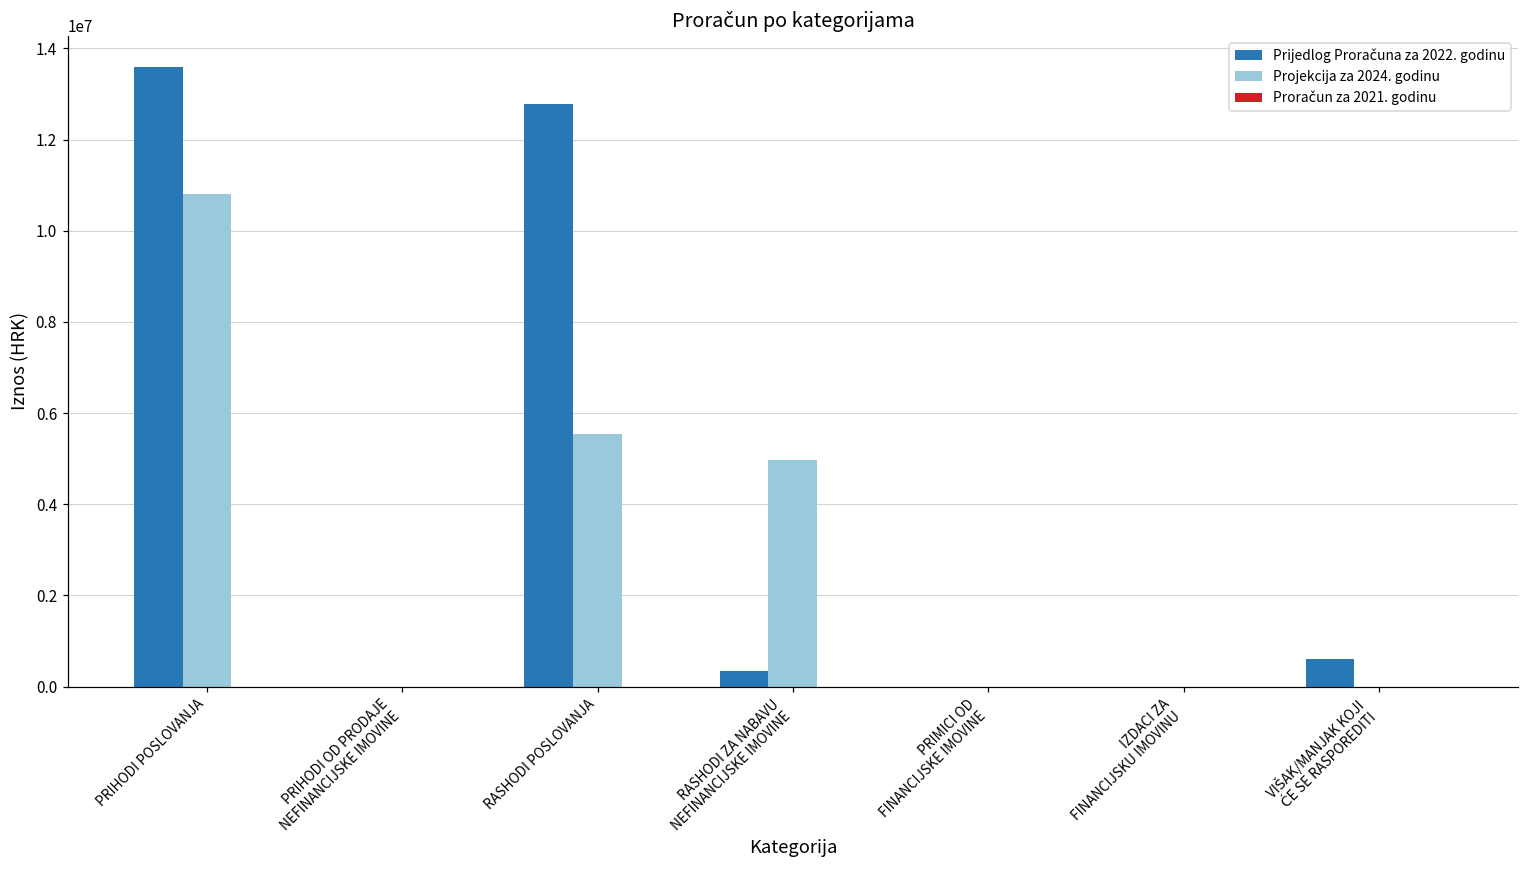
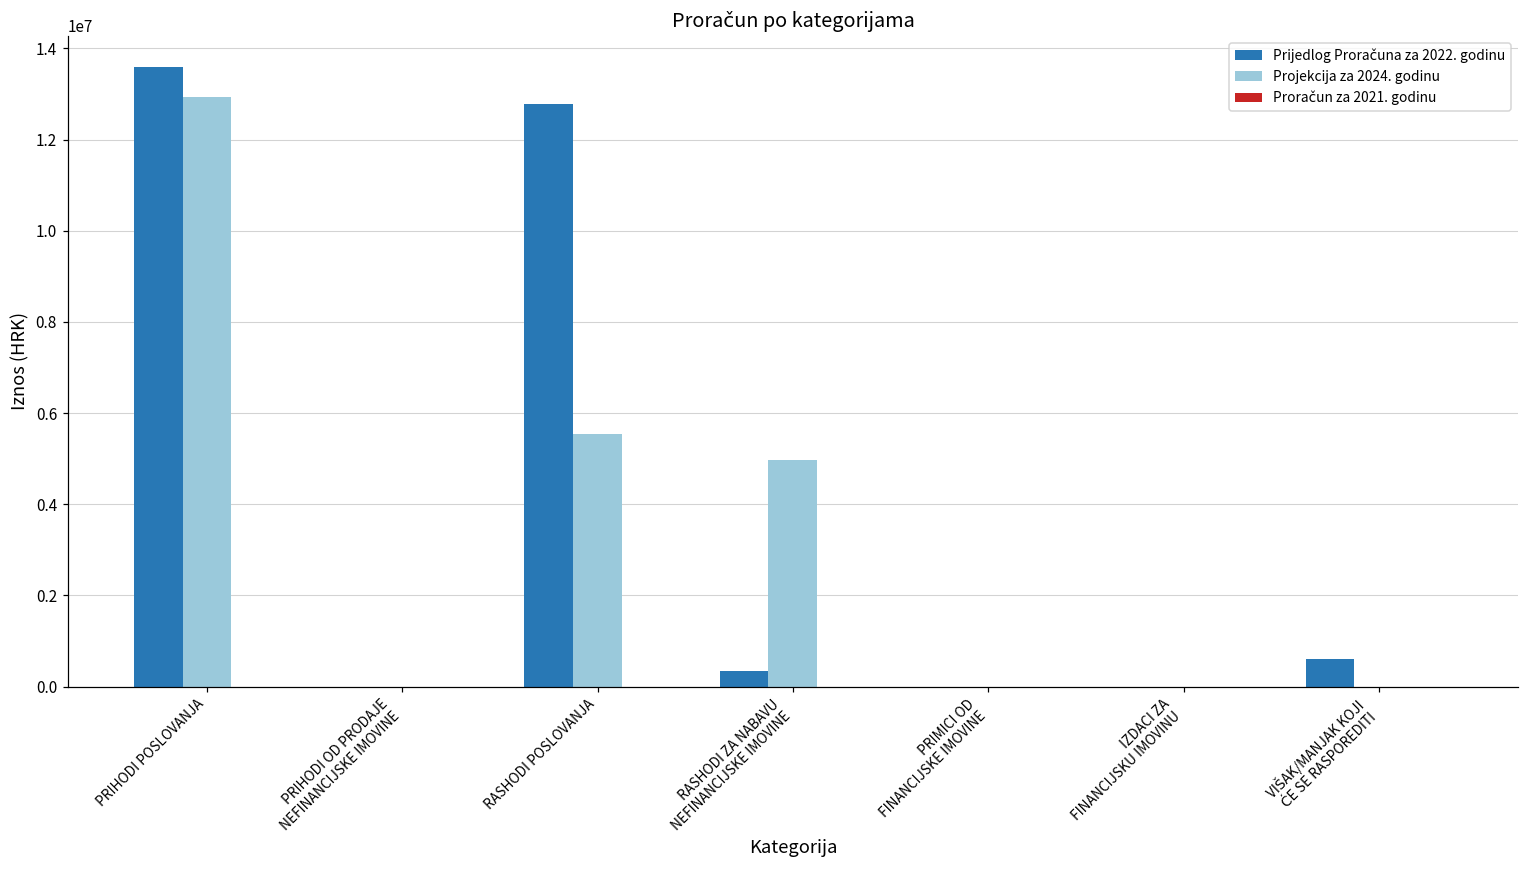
  {
    "Prijedlog Proračuna za 2022. godinu": {
      "PRIHODI POSLOVANJA": 13600000,
      "PRIHODI OD PRODAJE NEFINANCIJSKE IMOVINE": 0,
      "RASHODI POSLOVANJA": 12800000,
      "RASHODI ZA NABAVU NEFINANCIJSKE IMOVINE": 400000,
      "PRIMICI OD FINANCIJSKE IMOVINE": 0,
      "IZDACI ZA FINANCIJSKU IMOVINU": 0,
      "VIŠAK/MANJAK KOJI ĆE SE RASPOREDITI": 600000
    },
    "Projekcija za 2024. godinu": {
-     "PRIHODI POSLOVANJA": 10800000,
+     "PRIHODI POSLOVANJA": 12900000,
      "PRIHODI OD PRODAJE NEFINANCIJSKE IMOVINE": 0,
      "RASHODI POSLOVANJA": 5500000,
      "RASHODI ZA NABAVU NEFINANCIJSKE IMOVINE": 5000000,
      "PRIMICI OD FINANCIJSKE IMOVINE": 0,
      "IZDACI ZA FINANCIJSKU IMOVINU": 0,
      "VIŠAK/MANJAK KOJI ĆE SE RASPOREDITI": 0
    },
    "Proračun za 2021. godinu": {
      "PRIHODI POSLOVANJA": 0,
      "PRIHODI OD PRODAJE NEFINANCIJSKE IMOVINE": 0,
      "RASHODI POSLOVANJA": 0,
      "RASHODI ZA NABAVU NEFINANCIJSKE IMOVINE": 0,
      "PRIMICI OD FINANCIJSKE IMOVINE": 0,
      "IZDACI ZA FINANCIJSKU IMOVINU": 0,
      "VIŠAK/MANJAK KOJI ĆE SE RASPOREDITI": 0
    }
  }
